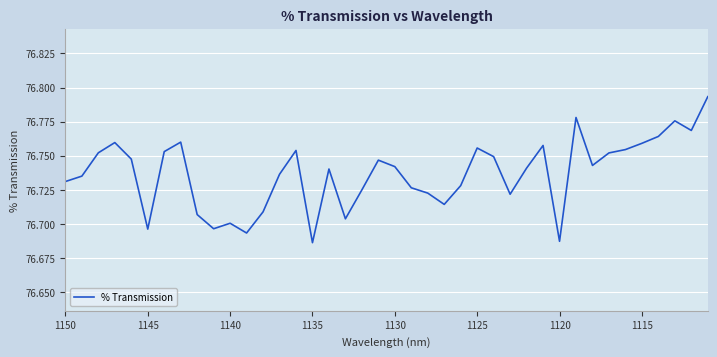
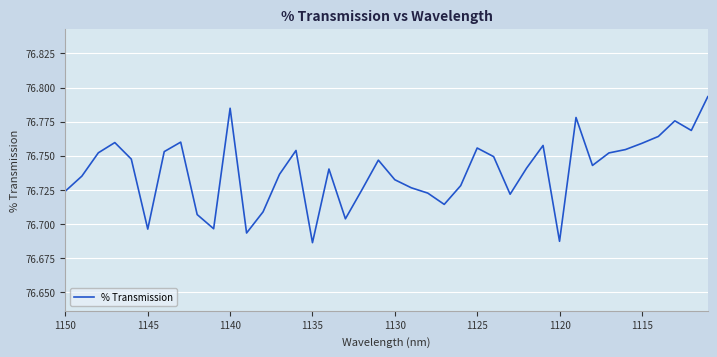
  {
-   "1150": 76.731,
+   "1150": 76.724,
    "1145": 76.696,
-   "1140": 76.700,
+   "1140": 76.785,
    "1135": 76.686,
-   "1130": 76.742,
+   "1130": 76.732,
    "1125": 76.756,
    "1120": 76.687,
    "1115": 76.759
  }
